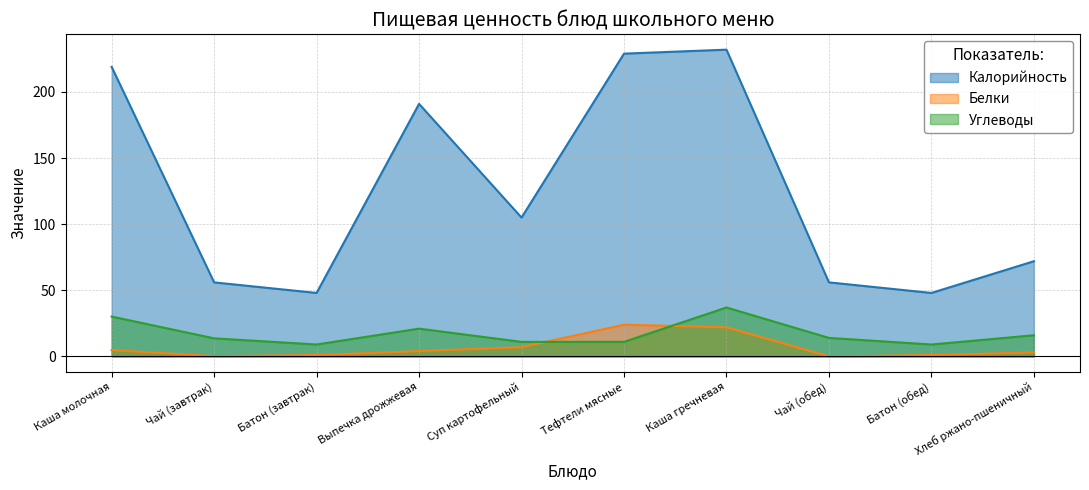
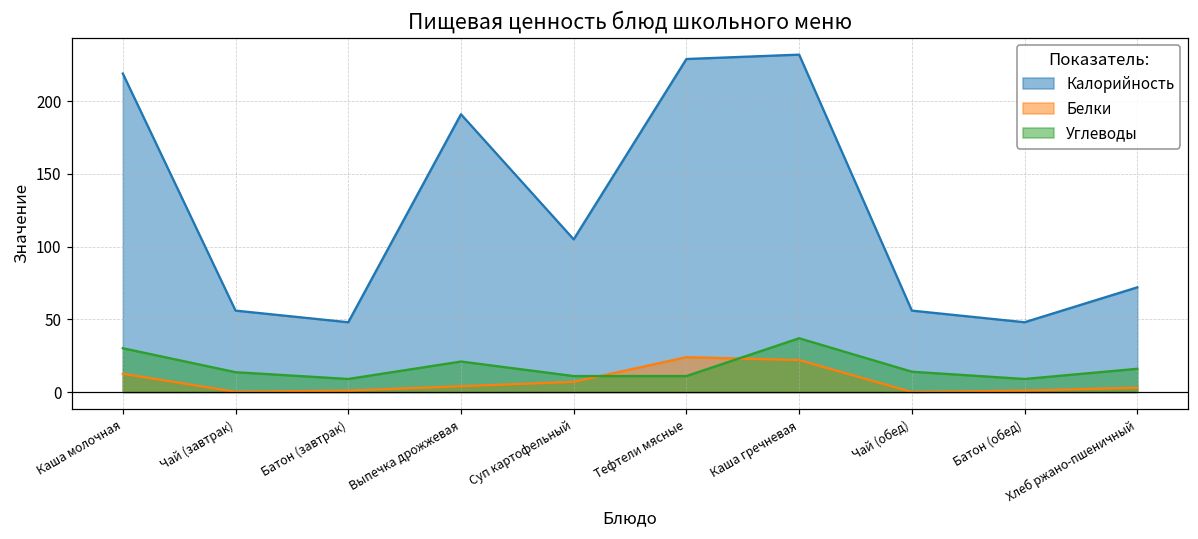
  {
    "Калорийность": {
      "Каша молочная": 219,
      "Чай (завтрак)": 56,
      "Батон (завтрак)": 48,
      "Выпечка дрожжевая": 191,
      "Суп картофельный": 105,
      "Тефтели мясные": 229,
      "Каша гречневая": 232,
      "Чай (обед)": 56,
      "Батон (обед)": 48,
      "Хлеб ржано-пшеничный": 72
    },
    "Белки": {
-     "Каша молочная": 5,
+     "Каша молочная": 13,
      "Чай (завтрак)": 0,
      "Батон (завтрак)": 1,
      "Выпечка дрожжевая": 4,
      "Суп картофельный": 7,
      "Тефтели мясные": 24,
      "Каша гречневая": 22,
      "Чай (обед)": 0,
      "Батон (обед)": 1,
      "Хлеб ржано-пшеничный": 3
    },
    "Углеводы": {
      "Каша молочная": 30,
      "Чай (завтрак)": 14,
      "Батон (завтрак)": 9,
      "Выпечка дрожжевая": 21,
      "Суп картофельный": 11,
      "Тефтели мясные": 11,
      "Каша гречневая": 37,
      "Чай (обед)": 14,
      "Батон (обед)": 9,
      "Хлеб ржано-пшеничный": 16
    }
  }
